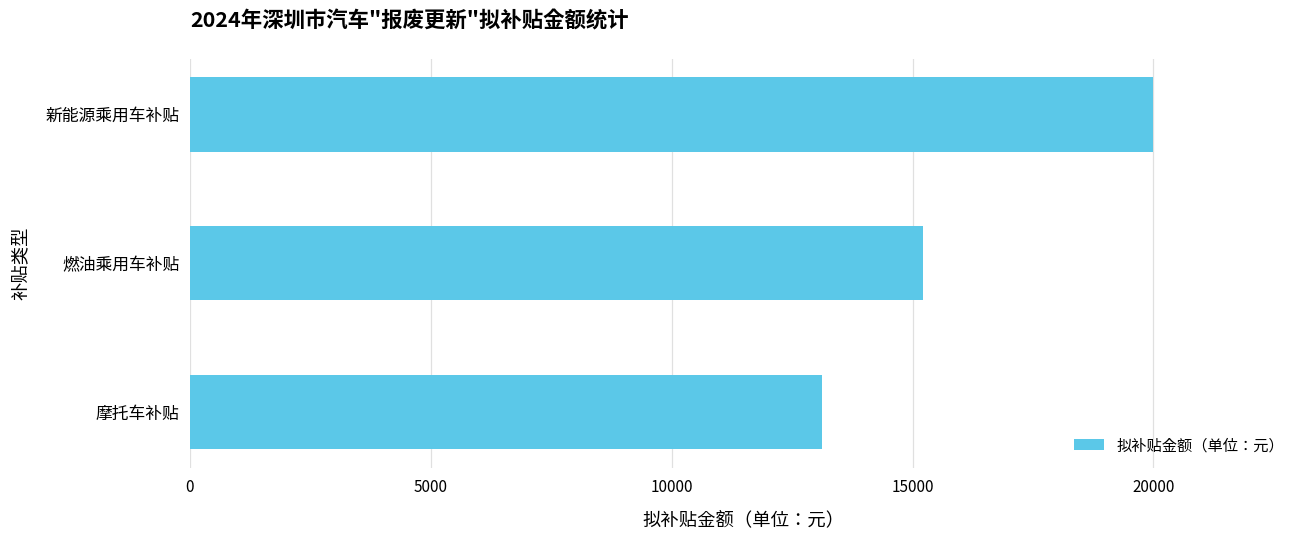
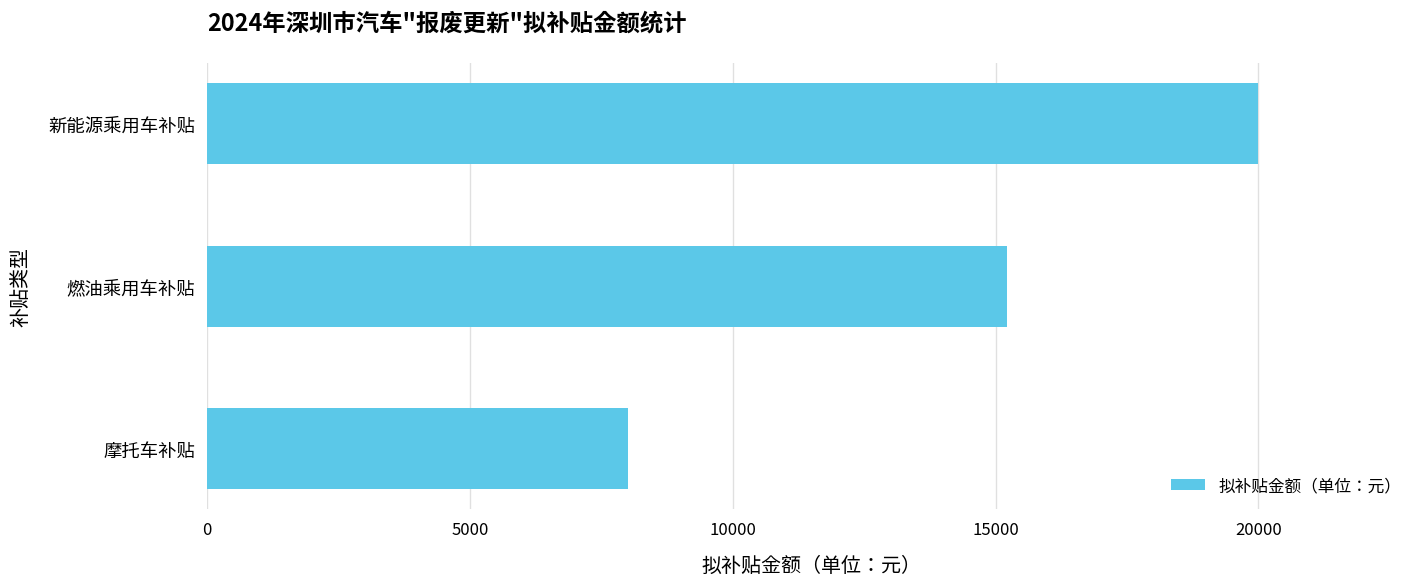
  {
    "新能源乘用车补贴": 20000,
    "燃油乘用车补贴": 15200,
-   "摩托车补贴": 13100
+   "摩托车补贴": 8000
  }
